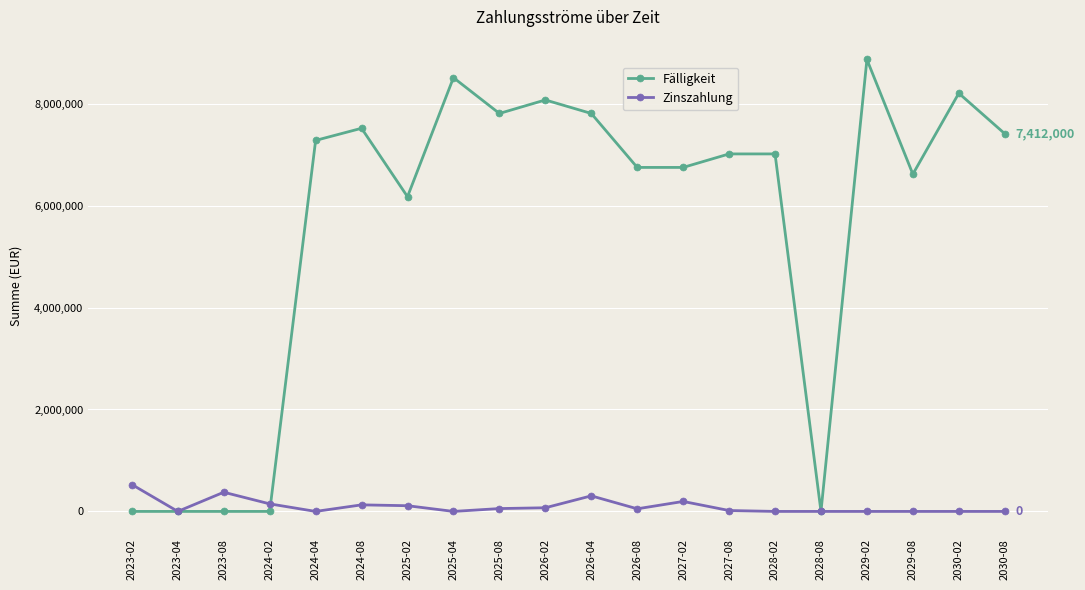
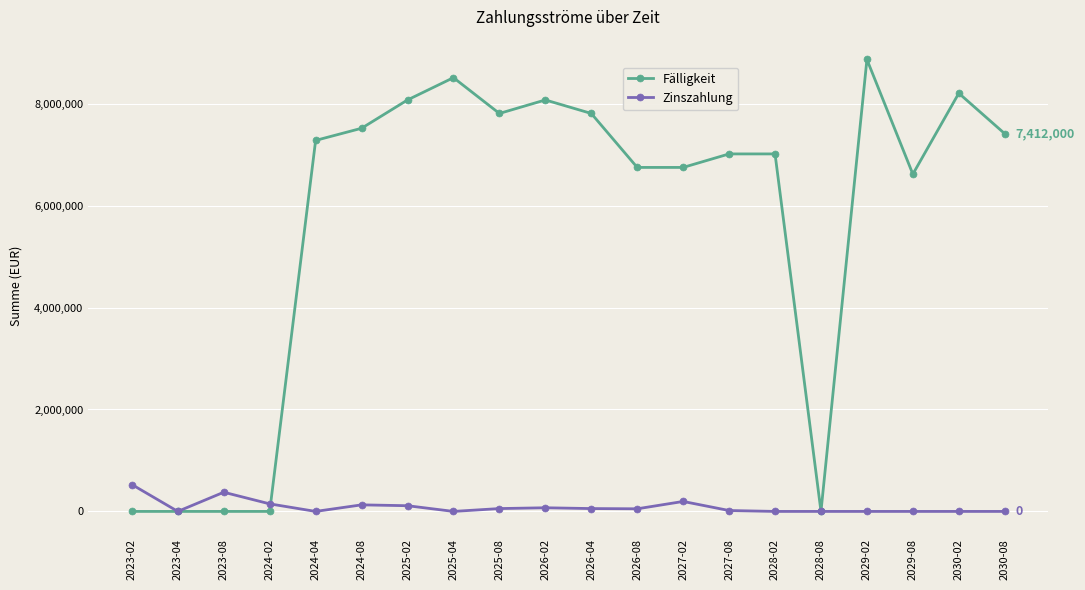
  {
    "Fälligkeit": {
      "2023-02": "0",
      "2023-08": "0",
      "2024-02": "0",
      "2024-04": "7,300,000",
      "2024-08": "7,500,000",
-     "2025-02": "6,200,000",
+     "2025-02": "8,100,000",
      "2025-04": "8,500,000",
      "2025-08": "7,800,000",
      "2026-02": "8,100,000",
      "2026-04": "7,800,000",
      "2026-08": "6,800,000",
      "2027-02": "6,800,000",
      "2027-08": "7,000,000",
      "2028-02": "7,000,000",
      "2029-02": "8,900,000",
      "2029-08": "6,600,000",
      "2030-02": "8,200,000"
    },
    "Zinszahlung": {
      "2023-02": "500,000",
      "2023-08": "400,000",
      "2024-02": "100,000",
      "2024-04": "0",
      "2024-08": "100,000",
      "2025-02": "100,000",
      "2025-04": "0",
      "2025-08": "100,000",
      "2026-02": "100,000",
-     "2026-04": "300,000",
+     "2026-04": "100,000",
      "2026-08": "100,000",
      "2027-02": "200,000",
      "2027-08": "0",
      "2028-02": "0",
      "2029-02": "0",
      "2029-08": "0",
      "2030-02": "0"
    }
  }
